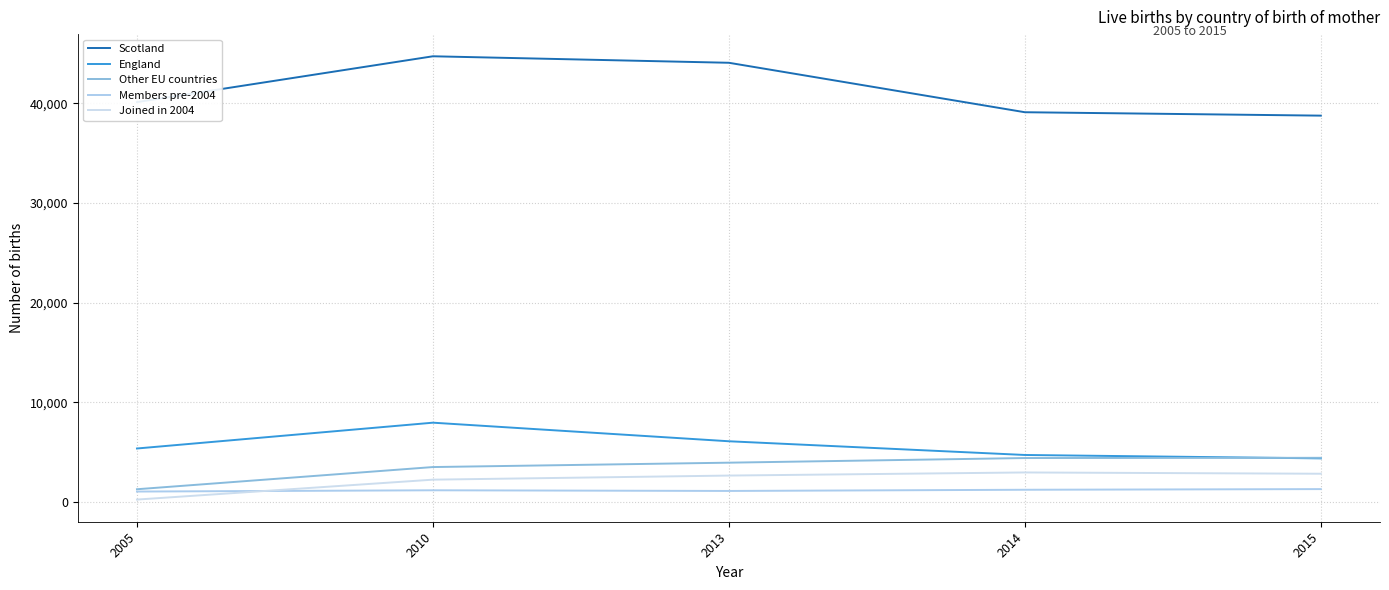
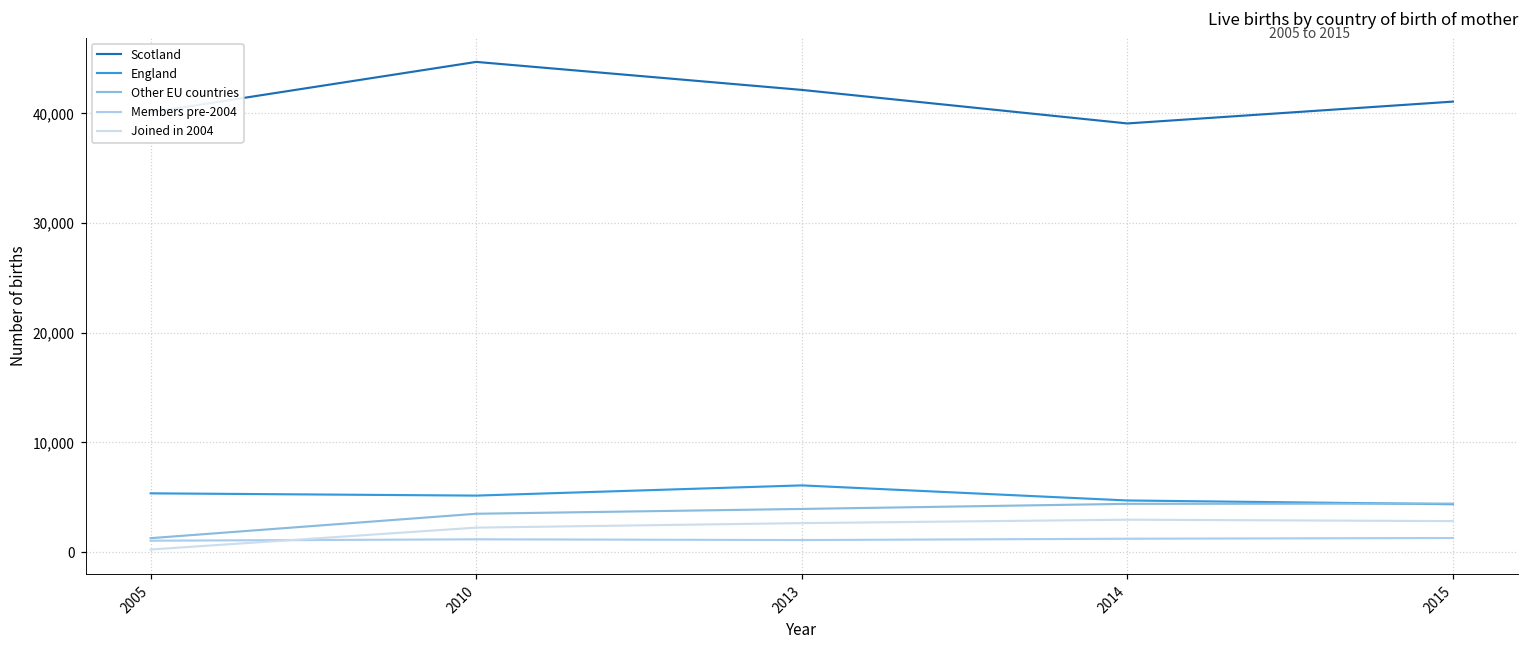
  {
    "Scotland": {
      "2010": "45,000",
-     "2013": "44,000",
+     "2013": "42,000",
      "2014": "39,000",
-     "2015": "39,000"
+     "2015": "41,000"
    },
    "England": {
      "2005": "5,000",
-     "2010": "8,000",
+     "2010": "5,000",
      "2013": "6,000",
      "2014": "5,000"
    }
  }
